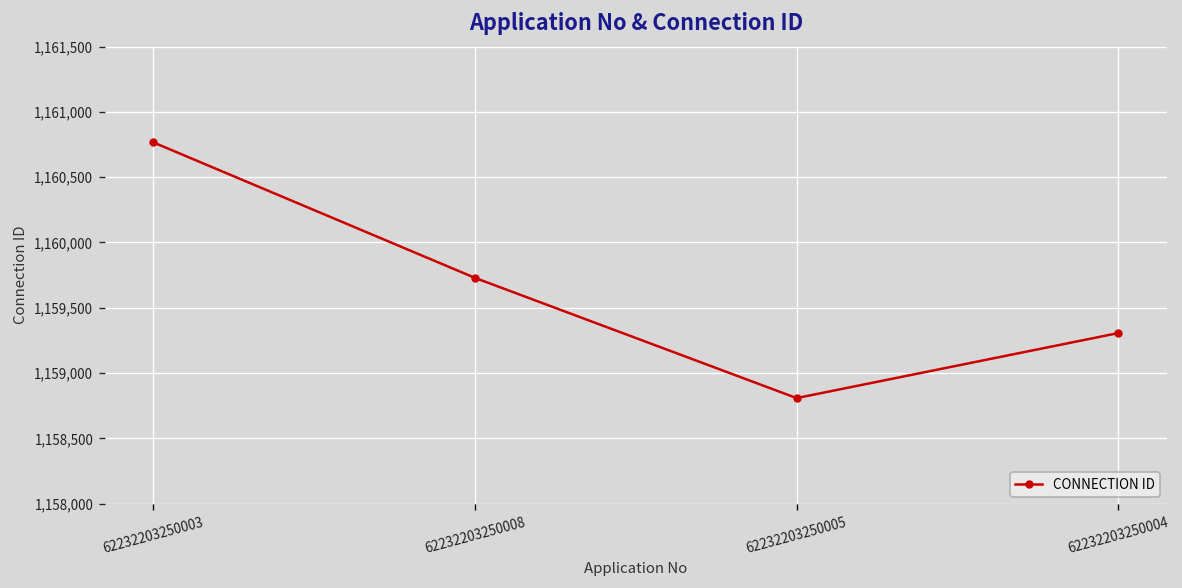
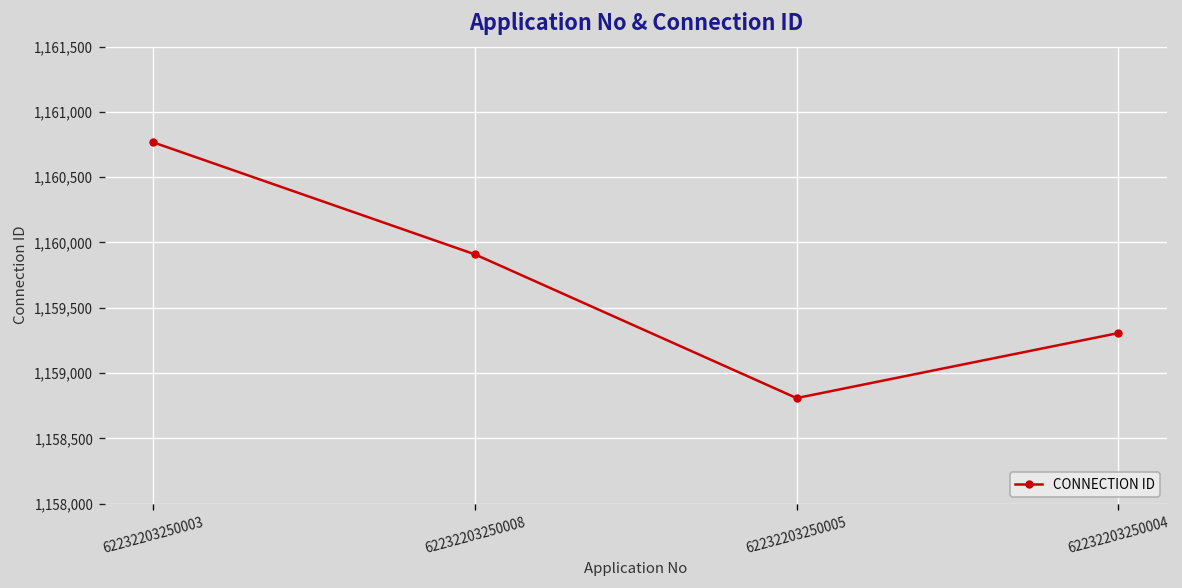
  {
    "62232203250003": "1,160,770",
-   "62232203250008": "1,159,730",
+   "62232203250008": "1,159,910",
    "62232203250005": "1,158,810",
    "62232203250004": "1,159,310"
  }
